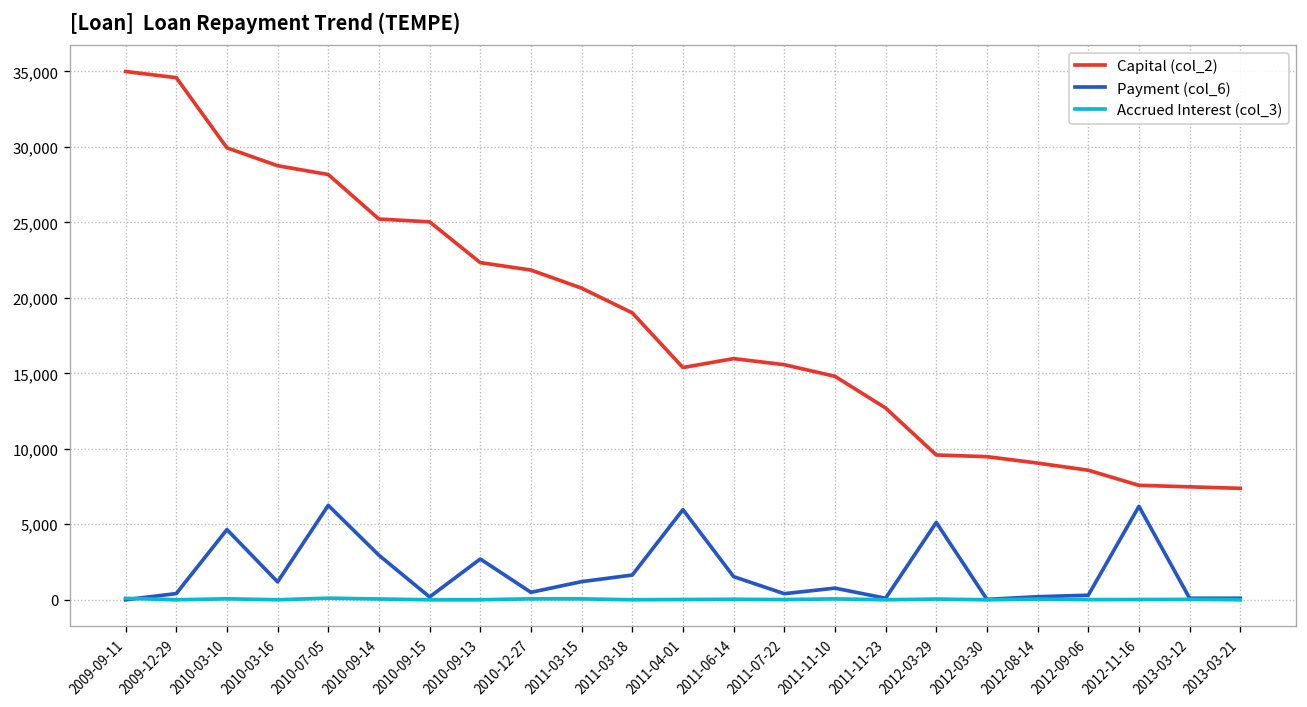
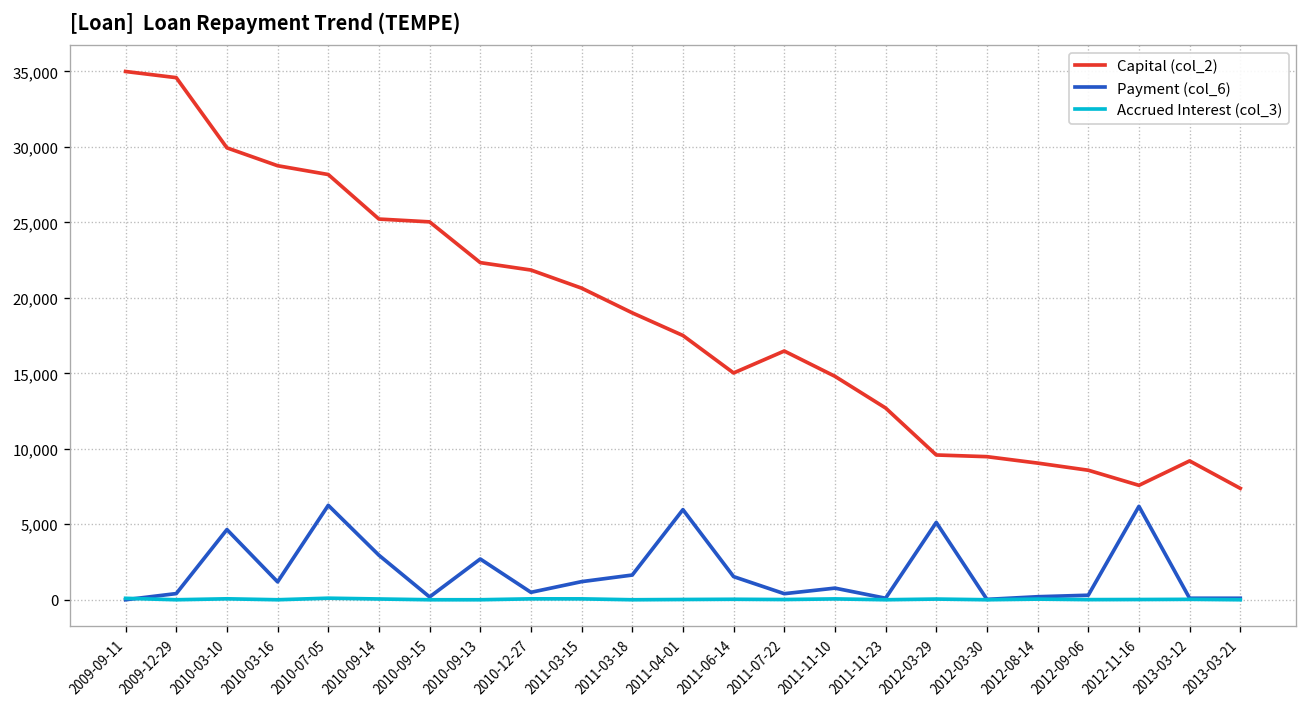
  {
    "Capital (col_2)": {
      "2009-09-11": "35,000",
      "2009-12-29": "34,600",
      "2010-03-10": "29,900",
      "2010-03-16": "28,800",
      "2010-07-05": "28,200",
      "2010-09-14": "25,200",
      "2010-09-15": "25,000",
      "2010-09-13": "22,300",
      "2010-12-27": "21,800",
      "2011-03-15": "20,600",
      "2011-03-18": "19,000",
-     "2011-04-01": "15,400",
-     "2011-06-14": "16,000",
-     "2011-07-22": "15,600",
+     "2011-04-01": "17,500",
+     "2011-06-14": "15,000",
+     "2011-07-22": "16,500",
      "2011-11-10": "14,800",
      "2011-11-23": "12,700",
      "2012-03-29": "9,600",
      "2012-03-30": "9,500",
      "2012-08-14": "9,100",
      "2012-09-06": "8,600",
      "2012-11-16": "7,600",
-     "2013-03-12": "7,500",
+     "2013-03-12": "9,200",
      "2013-03-21": "7,400"
    },
    "Payment (col_6)": {
      "2009-12-29": "400",
      "2010-03-10": "4,700",
      "2010-03-16": "1,200",
      "2010-07-05": "6,300",
      "2010-09-14": "3,000",
      "2010-09-13": "2,700",
      "2010-12-27": "500",
      "2011-03-15": "1,200",
      "2011-03-18": "1,600",
      "2011-04-01": "6,000",
      "2011-06-14": "1,500",
      "2011-07-22": "400",
      "2011-11-10": "800",
      "2012-03-29": "5,100",
      "2012-09-06": "300",
      "2012-11-16": "6,200"
    },
    "Accrued Interest (col_3)": {
      "2009-12-29": "0",
      "2010-03-10": "100",
      "2010-03-16": "0",
      "2010-07-05": "100",
      "2010-09-14": "100",
      "2010-09-13": "0",
      "2010-12-27": "100",
      "2011-03-15": "100",
      "2011-03-18": "0",
      "2011-04-01": "0",
      "2011-06-14": "0",
      "2011-07-22": "0",
      "2011-11-10": "100",
      "2012-03-29": "0",
      "2012-09-06": "0",
      "2012-11-16": "0"
    }
  }
